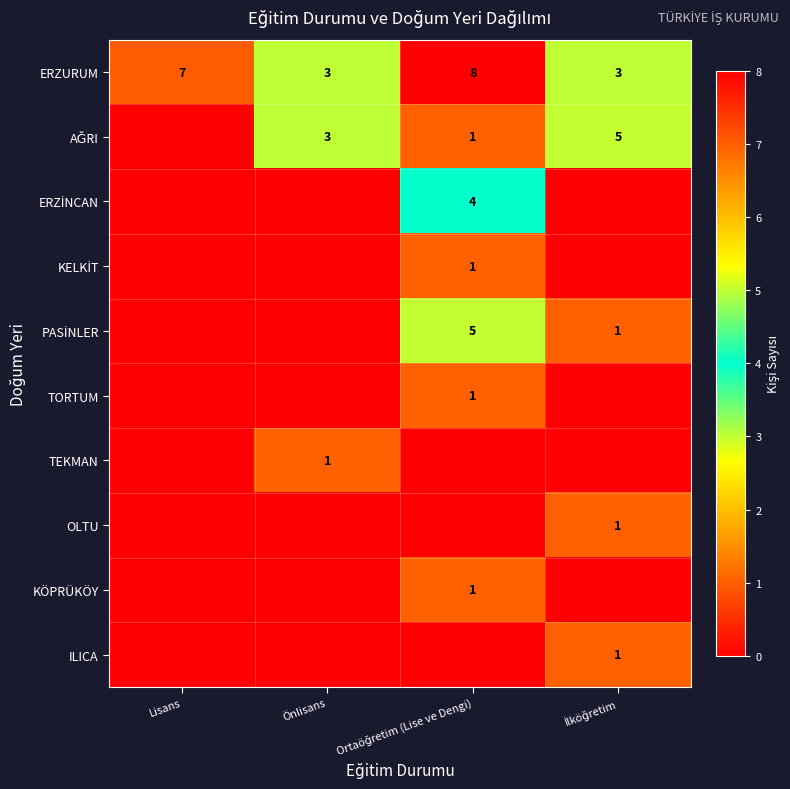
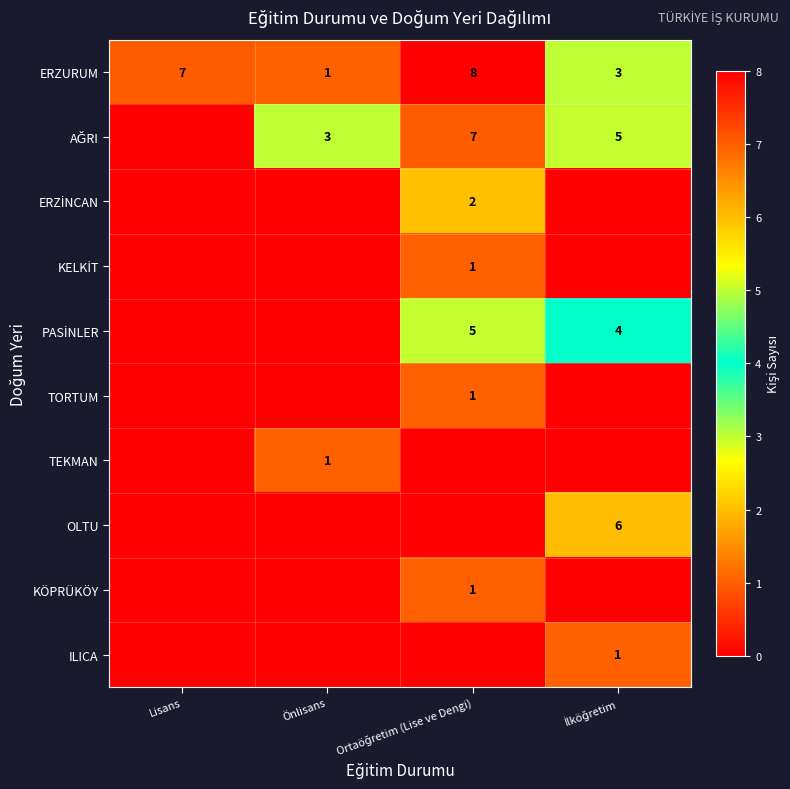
  {
    "ERZURUM": {
      "Lisans": 7,
-     "Önlisans": 3,
+     "Önlisans": 1,
      "Ortaöğretim (Lise ve Dengi)": 8,
      "İlköğretim": 3
    },
    "AĞRI": {
      "Önlisans": 3,
-     "Ortaöğretim (Lise ve Dengi)": 1,
+     "Ortaöğretim (Lise ve Dengi)": 7,
      "İlköğretim": 5
    },
    "ERZİNCAN": {
-     "Ortaöğretim (Lise ve Dengi)": 4
+     "Ortaöğretim (Lise ve Dengi)": 2
    },
    "KELKİT": {
      "Ortaöğretim (Lise ve Dengi)": 1
    },
    "PASİNLER": {
      "Ortaöğretim (Lise ve Dengi)": 5,
-     "İlköğretim": 1
+     "İlköğretim": 4
    },
    "TORTUM": {
      "Ortaöğretim (Lise ve Dengi)": 1
    },
    "TEKMAN": {
      "Önlisans": 1
    },
    "OLTU": {
-     "İlköğretim": 1
+     "İlköğretim": 6
    },
    "KÖPRÜKÖY": {
      "Ortaöğretim (Lise ve Dengi)": 1
    },
    "ILICA": {
      "İlköğretim": 1
    }
  }
